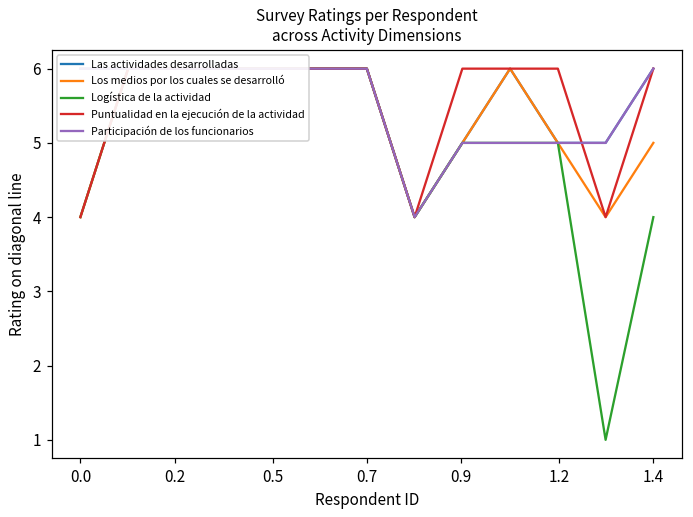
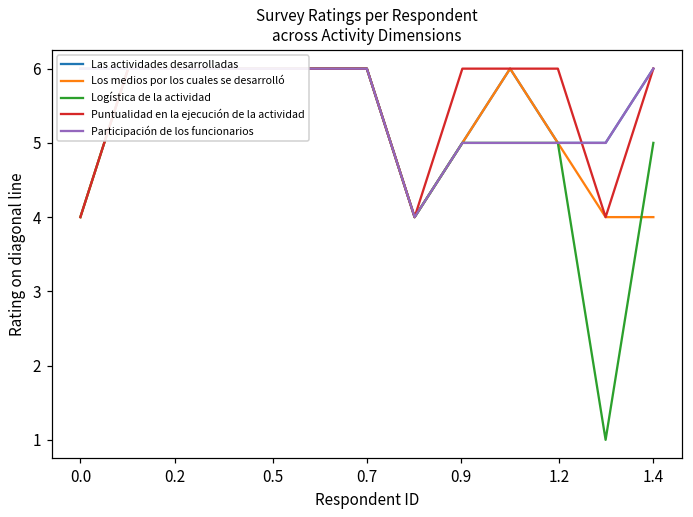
  {
    "Los medios por los cuales se desarrolló": {
-     "1.4": 5
+     "1.4": 4
    },
    "Logística de la actividad": {
-     "1.4": 4
+     "1.4": 5
    }
  }
